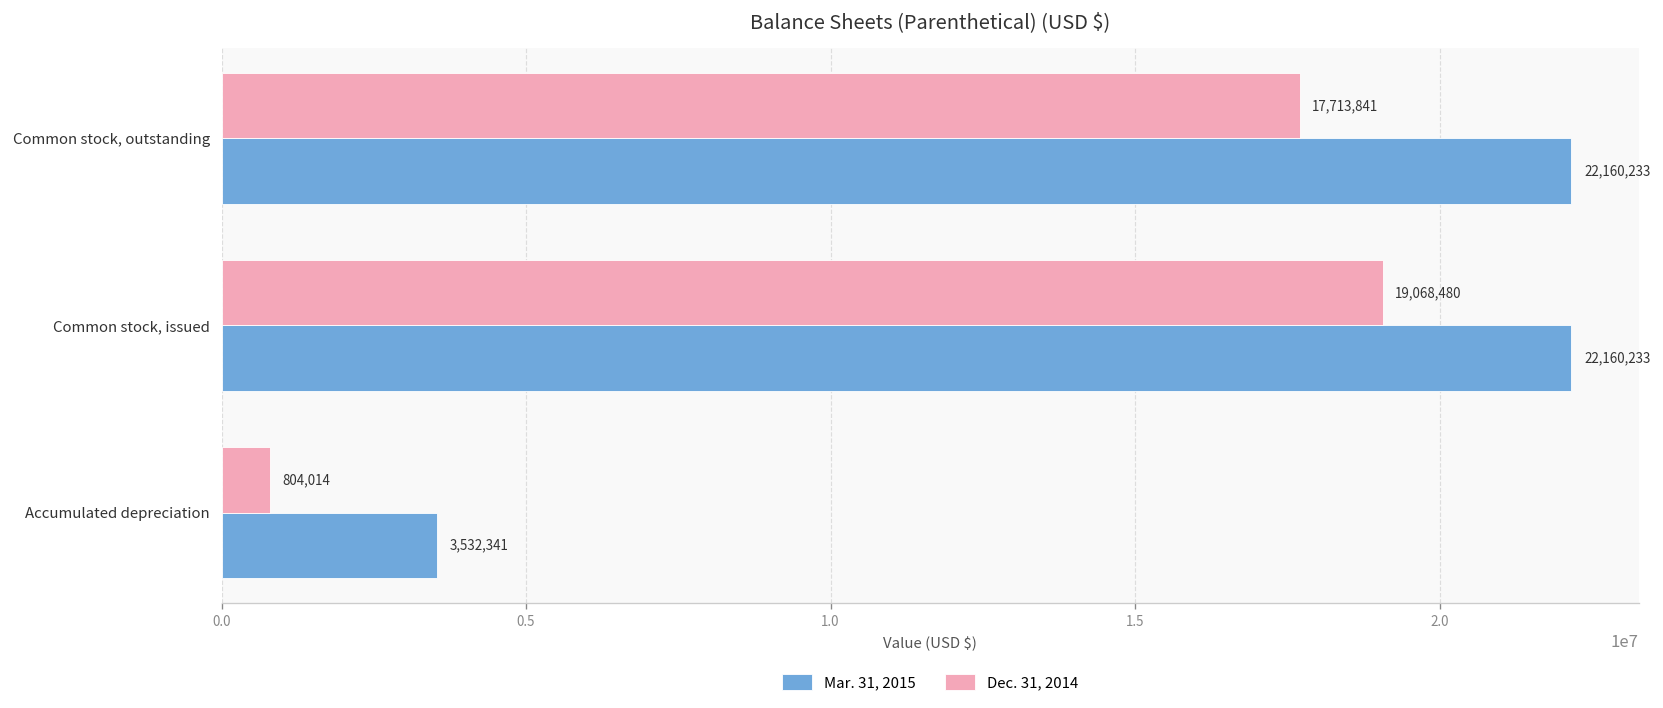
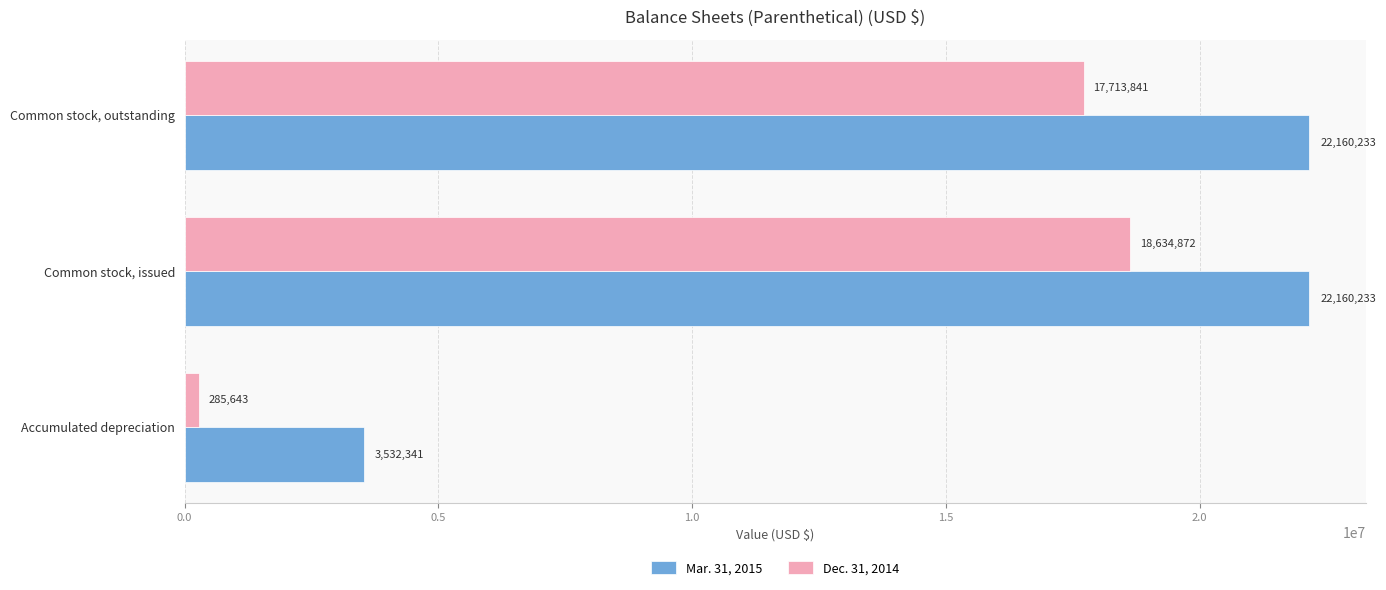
  {
    "Mar. 31, 2015": {
      "Common stock, outstanding": "22,160,233",
      "Common stock, issued": "22,160,233",
      "Accumulated depreciation": "3,532,341"
    },
    "Dec. 31, 2014": {
      "Common stock, outstanding": "17,713,841",
-     "Common stock, issued": "19,068,480",
-     "Accumulated depreciation": "804,014"
+     "Common stock, issued": "18,634,872",
+     "Accumulated depreciation": "285,643"
    }
  }
